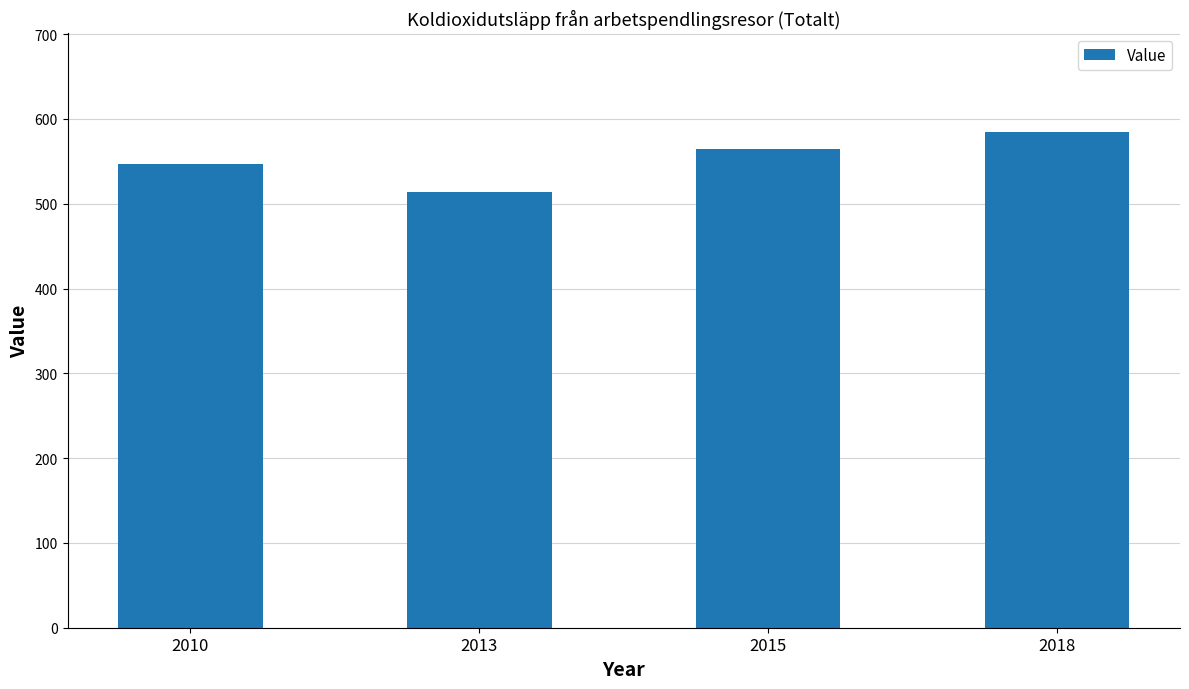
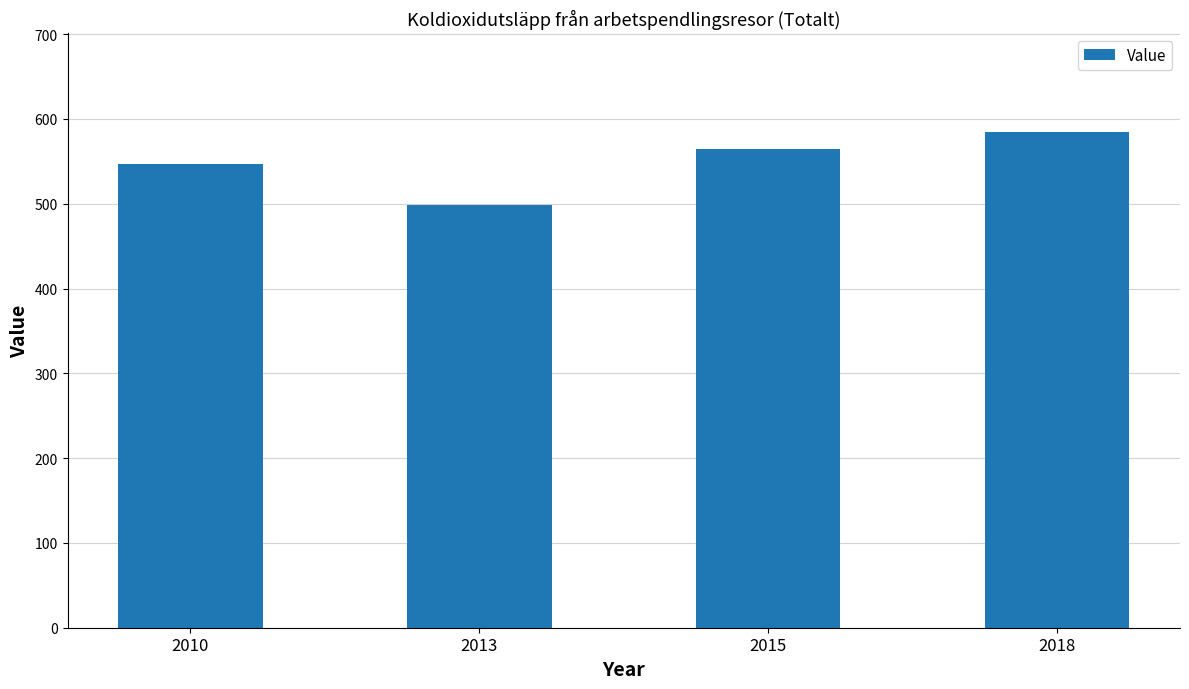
  {
    "2010": 550,
-   "2013": 510,
+   "2013": 500,
    "2015": 560,
    "2018": 580
  }
